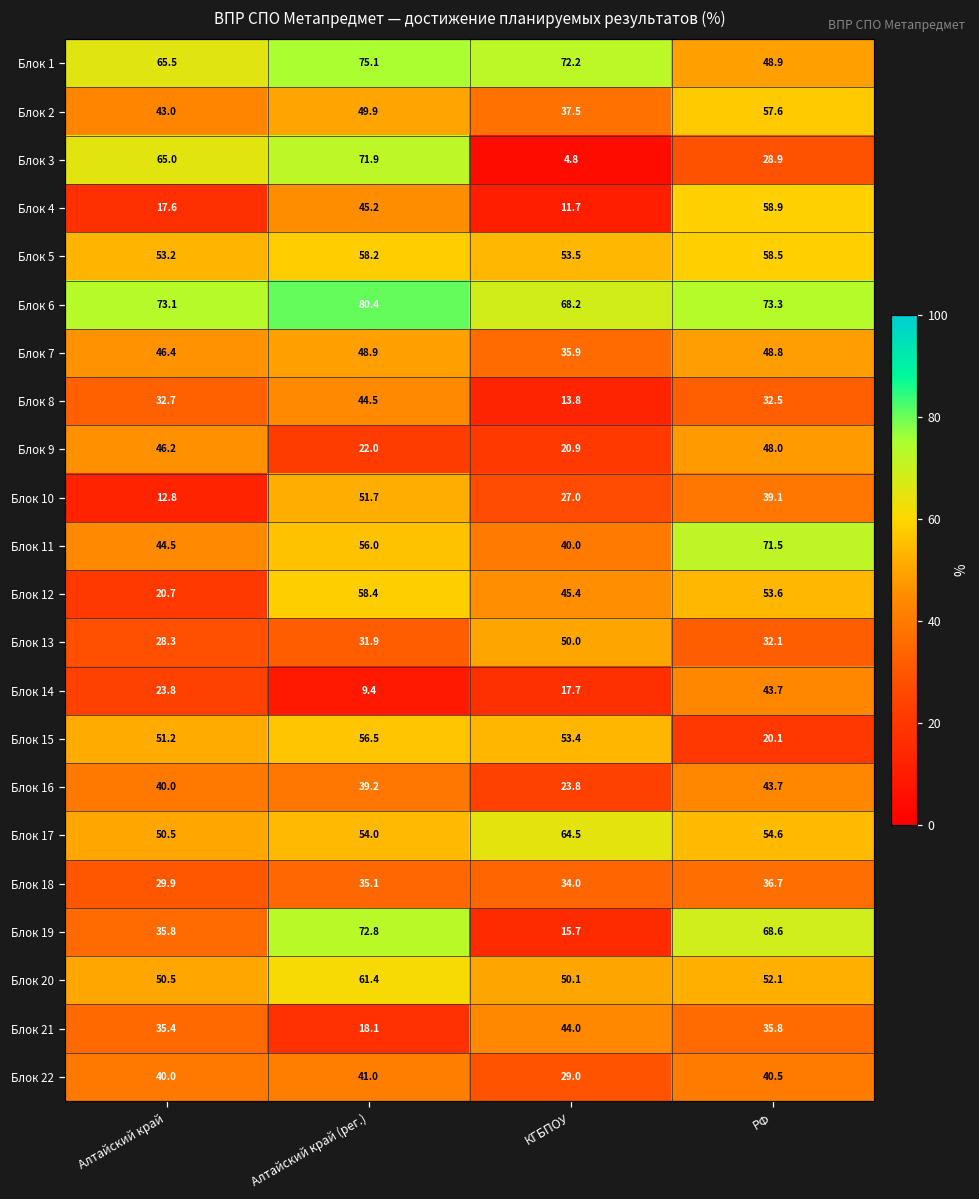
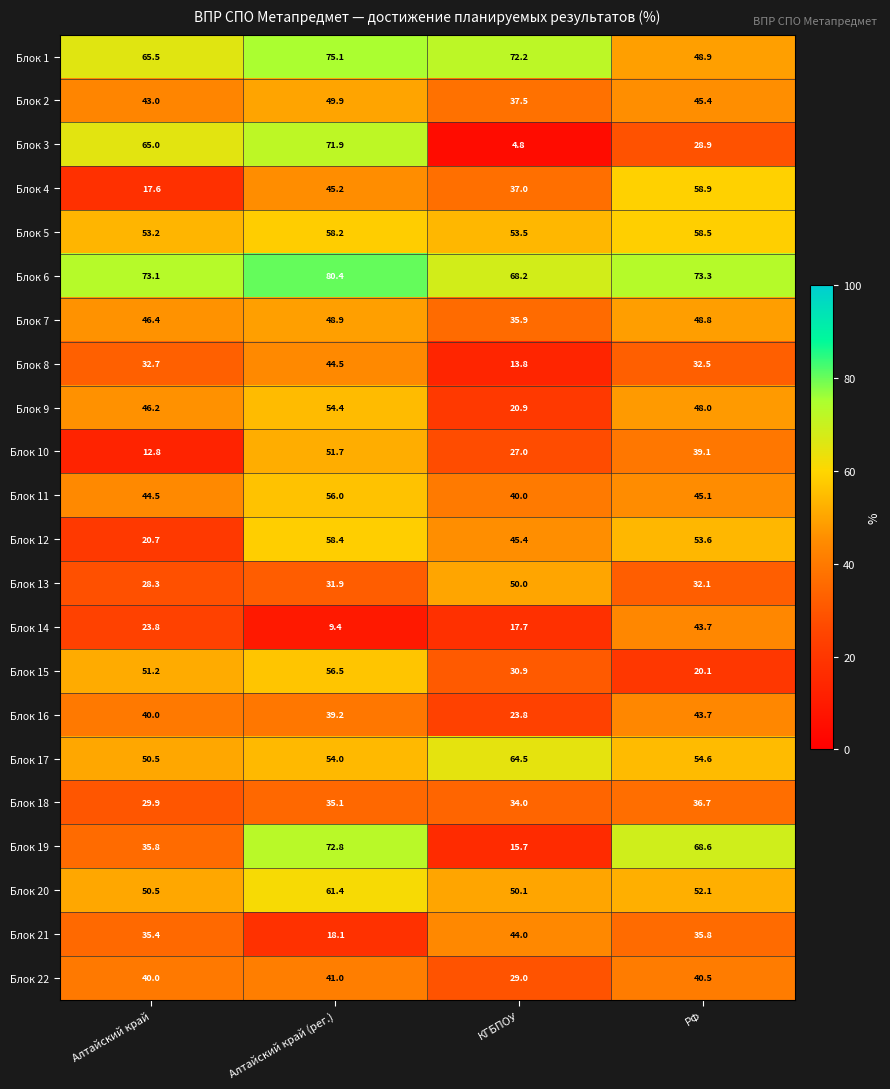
  {
    "Блок 1": {
      "Алтайский край": 65.5,
      "Алтайский край (рег.)": 75.1,
      "КГБПОУ": 72.2,
      "РФ": 48.9
    },
    "Блок 2": {
      "Алтайский край": 43.0,
      "Алтайский край (рег.)": 49.9,
      "КГБПОУ": 37.5,
-     "РФ": 57.6
+     "РФ": 45.4
    },
    "Блок 3": {
      "Алтайский край": 65.0,
      "Алтайский край (рег.)": 71.9,
      "КГБПОУ": 4.8,
      "РФ": 28.9
    },
    "Блок 4": {
      "Алтайский край": 17.6,
      "Алтайский край (рег.)": 45.2,
-     "КГБПОУ": 11.7,
+     "КГБПОУ": 37.0,
      "РФ": 58.9
    },
    "Блок 5": {
      "Алтайский край": 53.2,
      "Алтайский край (рег.)": 58.2,
      "КГБПОУ": 53.5,
      "РФ": 58.5
    },
    "Блок 6": {
      "Алтайский край": 73.1,
      "Алтайский край (рег.)": 80.4,
      "КГБПОУ": 68.2,
      "РФ": 73.3
    },
    "Блок 7": {
      "Алтайский край": 46.4,
      "Алтайский край (рег.)": 48.9,
      "КГБПОУ": 35.9,
      "РФ": 48.8
    },
    "Блок 8": {
      "Алтайский край": 32.7,
      "Алтайский край (рег.)": 44.5,
      "КГБПОУ": 13.8,
      "РФ": 32.5
    },
    "Блок 9": {
      "Алтайский край": 46.2,
-     "Алтайский край (рег.)": 22.0,
+     "Алтайский край (рег.)": 54.4,
      "КГБПОУ": 20.9,
      "РФ": 48.0
    },
    "Блок 10": {
      "Алтайский край": 12.8,
      "Алтайский край (рег.)": 51.7,
      "КГБПОУ": 27.0,
      "РФ": 39.1
    },
    "Блок 11": {
      "Алтайский край": 44.5,
      "Алтайский край (рег.)": 56.0,
      "КГБПОУ": 40.0,
-     "РФ": 71.5
+     "РФ": 45.1
    },
    "Блок 12": {
      "Алтайский край": 20.7,
      "Алтайский край (рег.)": 58.4,
      "КГБПОУ": 45.4,
      "РФ": 53.6
    },
    "Блок 13": {
      "Алтайский край": 28.3,
      "Алтайский край (рег.)": 31.9,
      "КГБПОУ": 50.0,
      "РФ": 32.1
    },
    "Блок 14": {
      "Алтайский край": 23.8,
      "Алтайский край (рег.)": 9.4,
      "КГБПОУ": 17.7,
      "РФ": 43.7
    },
    "Блок 15": {
      "Алтайский край": 51.2,
      "Алтайский край (рег.)": 56.5,
-     "КГБПОУ": 53.4,
+     "КГБПОУ": 30.9,
      "РФ": 20.1
    },
    "Блок 16": {
      "Алтайский край": 40.0,
      "Алтайский край (рег.)": 39.2,
      "КГБПОУ": 23.8,
      "РФ": 43.7
    },
    "Блок 17": {
      "Алтайский край": 50.5,
      "Алтайский край (рег.)": 54.0,
      "КГБПОУ": 64.5,
      "РФ": 54.6
    },
    "Блок 18": {
      "Алтайский край": 29.9,
      "Алтайский край (рег.)": 35.1,
      "КГБПОУ": 34.0,
      "РФ": 36.7
    },
    "Блок 19": {
      "Алтайский край": 35.8,
      "Алтайский край (рег.)": 72.8,
      "КГБПОУ": 15.7,
      "РФ": 68.6
    },
    "Блок 20": {
      "Алтайский край": 50.5,
      "Алтайский край (рег.)": 61.4,
      "КГБПОУ": 50.1,
      "РФ": 52.1
    },
    "Блок 21": {
      "Алтайский край": 35.4,
      "Алтайский край (рег.)": 18.1,
      "КГБПОУ": 44.0,
      "РФ": 35.8
    },
    "Блок 22": {
      "Алтайский край": 40.0,
      "Алтайский край (рег.)": 41.0,
      "КГБПОУ": 29.0,
      "РФ": 40.5
    }
  }
